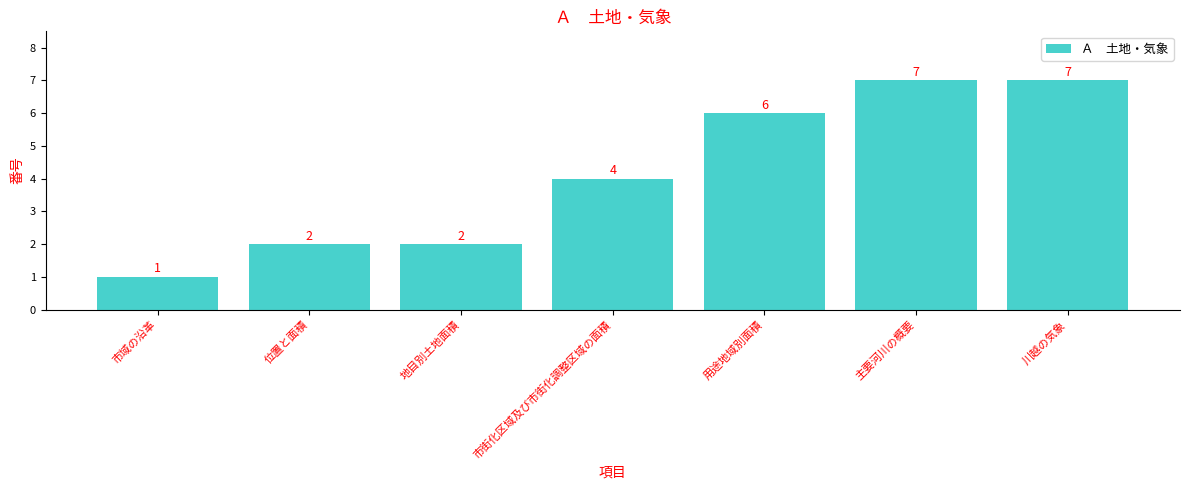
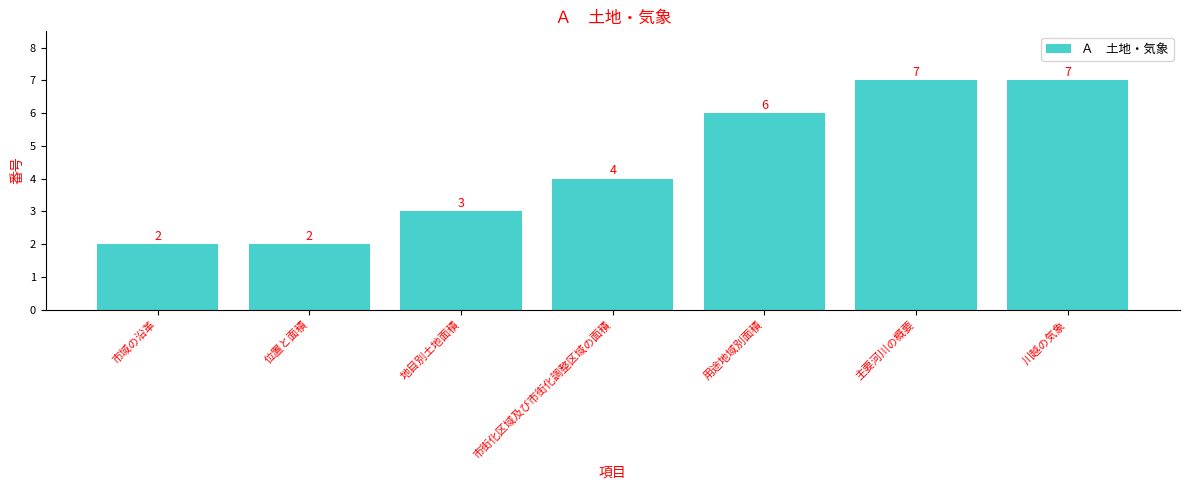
  {
-   "市域の沿革": 1,
+   "市域の沿革": 2,
    "位置と面積": 2,
-   "地目別土地面積": 2,
+   "地目別土地面積": 3,
    "市街化区域及び市街化調整区域の面積": 4,
    "用途地域別面積": 6,
    "主要河川の概要": 7,
    "川越の気象": 7
  }
